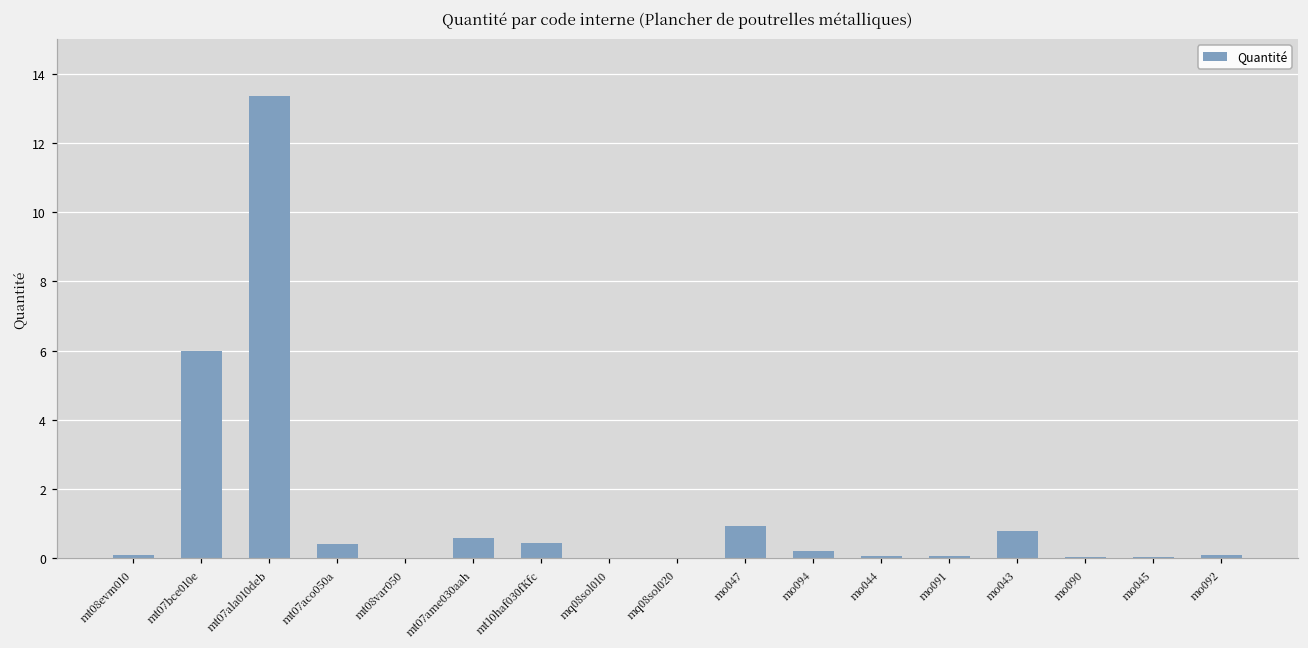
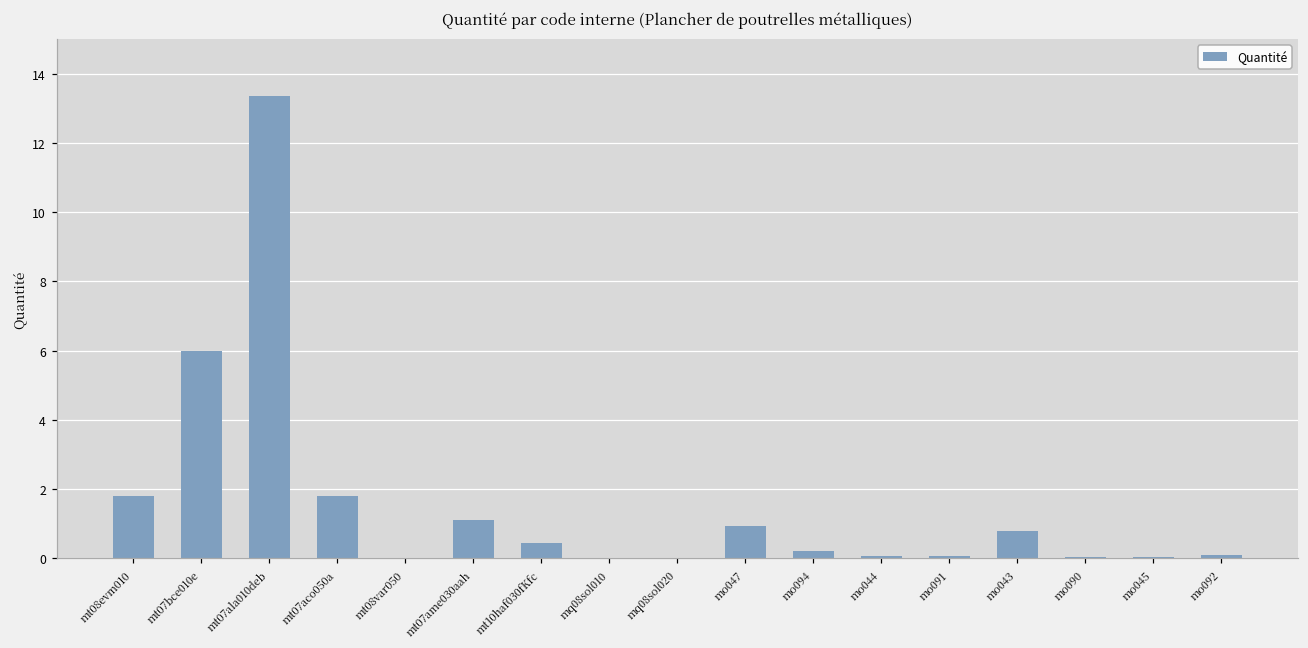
  {
-   "mt08evm010": 0.1,
+   "mt08evm010": 1.8,
    "mt07bce010e": 6.0,
    "mt07ala010deb": 13.4,
-   "mt07aco050a": 0.4,
-   "mt07ame030aah": 0.6,
+   "mt07aco050a": 1.8,
+   "mt07ame030aah": 1.1,
    "mt10haf030fKfc": 0.5,
    "mo047": 0.9,
    "mo094": 0.2,
    "mo043": 0.8,
    "mo092": 0.1
  }
